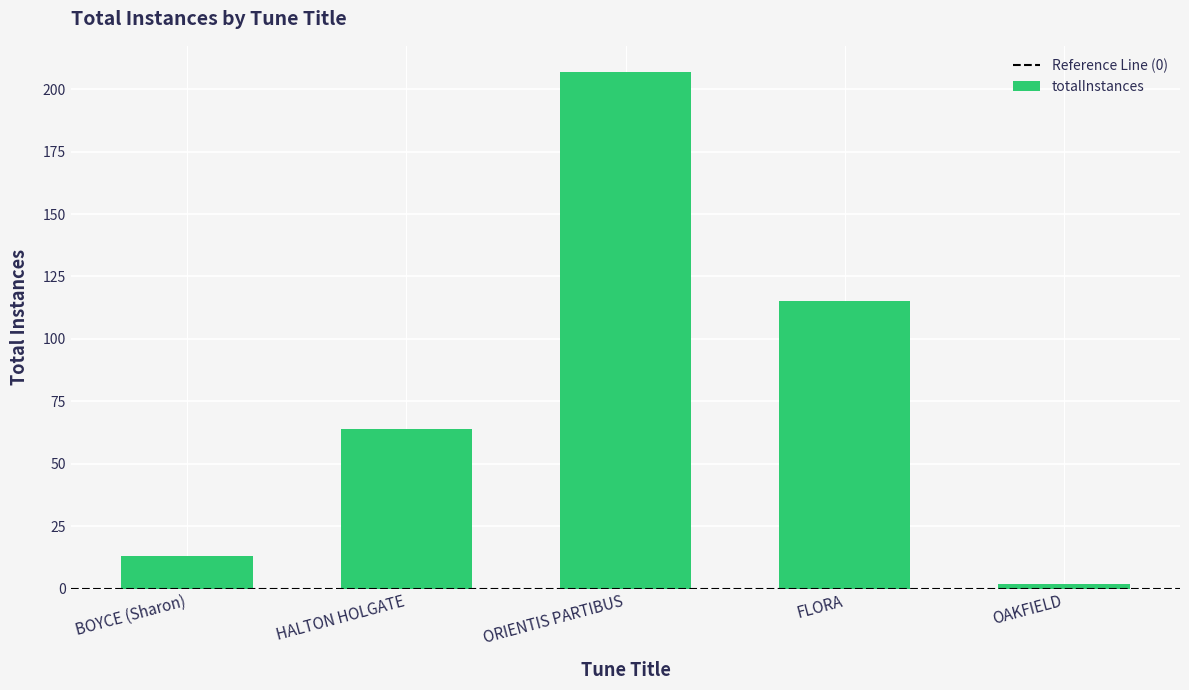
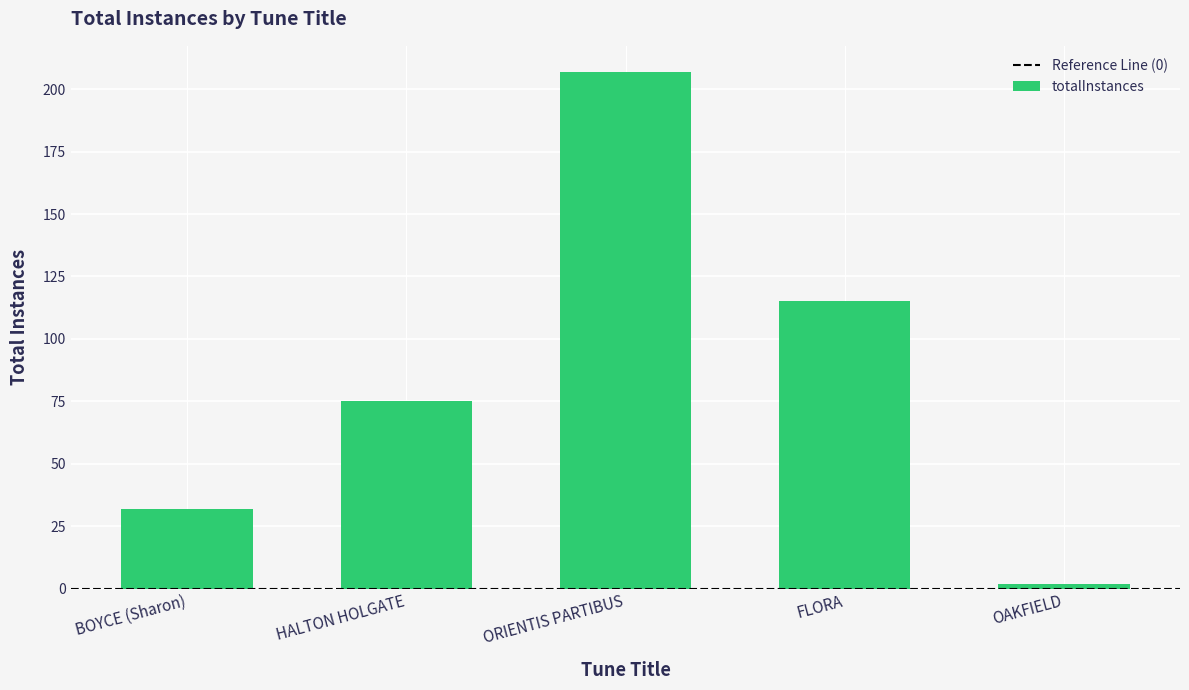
  {
-   "BOYCE (Sharon)": 13,
-   "HALTON HOLGATE": 64,
+   "BOYCE (Sharon)": 32,
+   "HALTON HOLGATE": 75,
    "ORIENTIS PARTIBUS": 207,
    "FLORA": 115,
    "OAKFIELD": 2
  }
